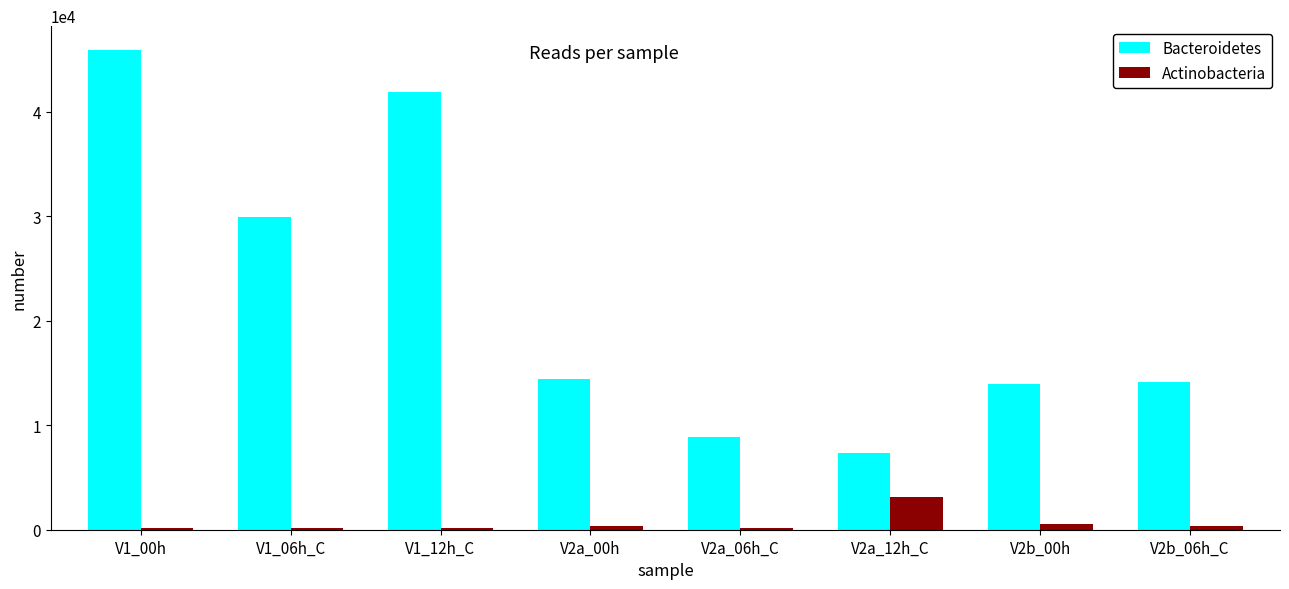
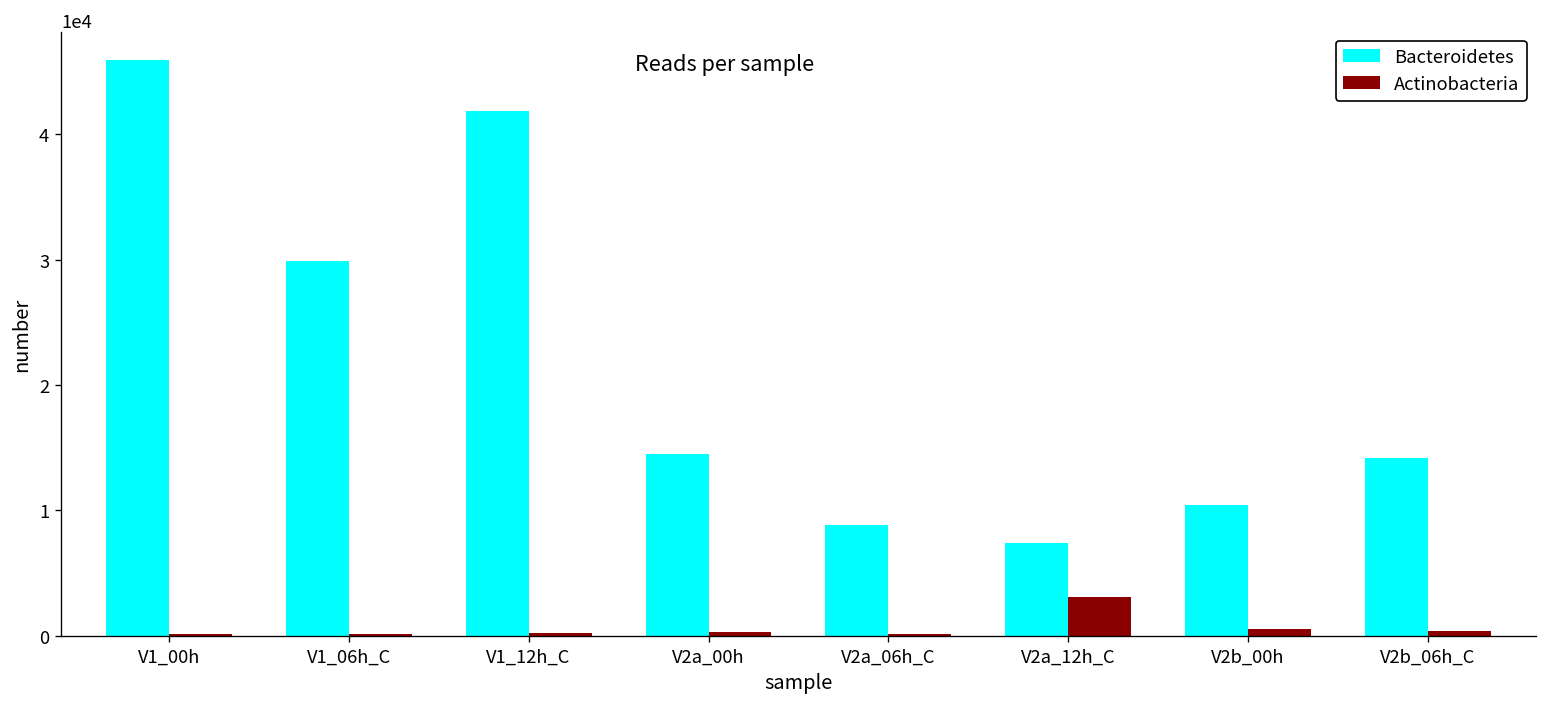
  {
    "Bacteroidetes": {
      "V1_00h": 45900,
      "V1_06h_C": 29900,
      "V1_12h_C": 41800,
      "V2a_00h": 14500,
      "V2a_06h_C": 8900,
      "V2a_12h_C": 7400,
-     "V2b_00h": 13900,
+     "V2b_00h": 10400,
      "V2b_06h_C": 14100
    },
    "Actinobacteria": {
      "V2a_00h": 300,
      "V2a_12h_C": 3100,
      "V2b_00h": 500,
      "V2b_06h_C": 400
    }
  }
